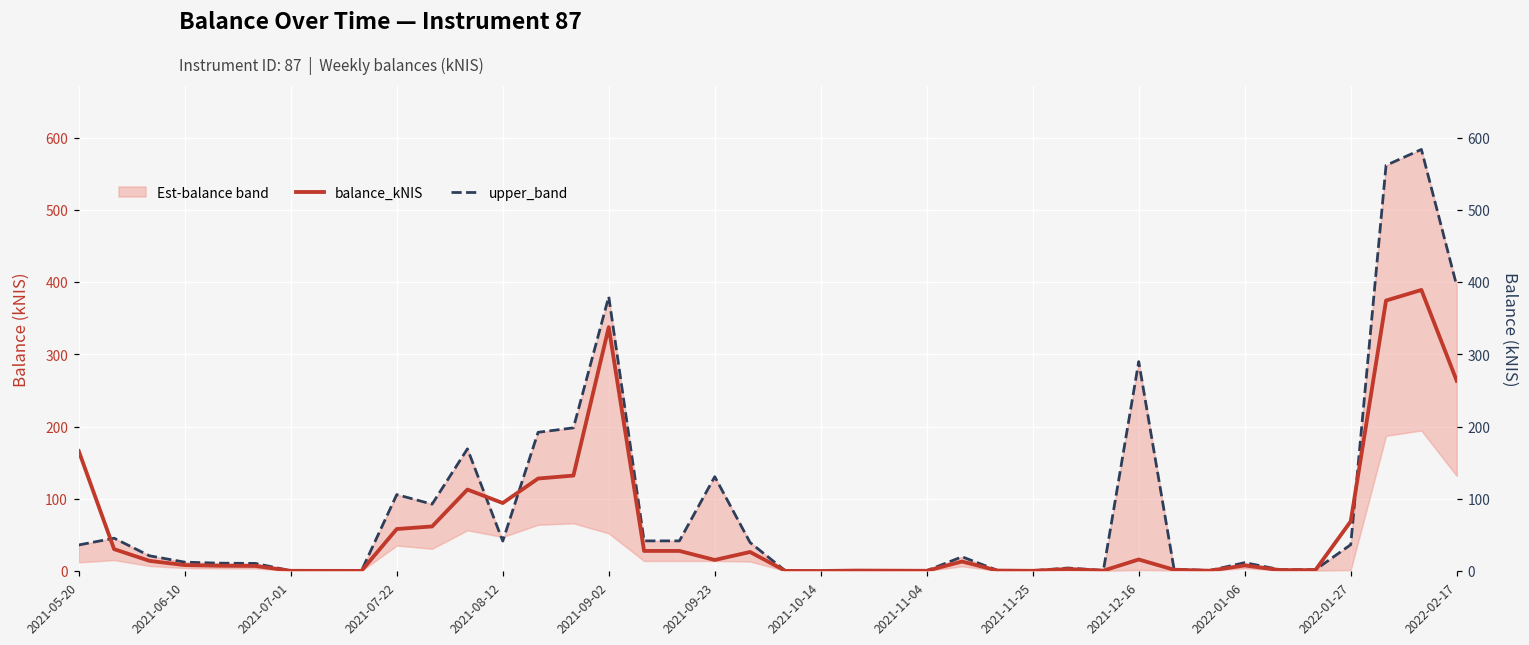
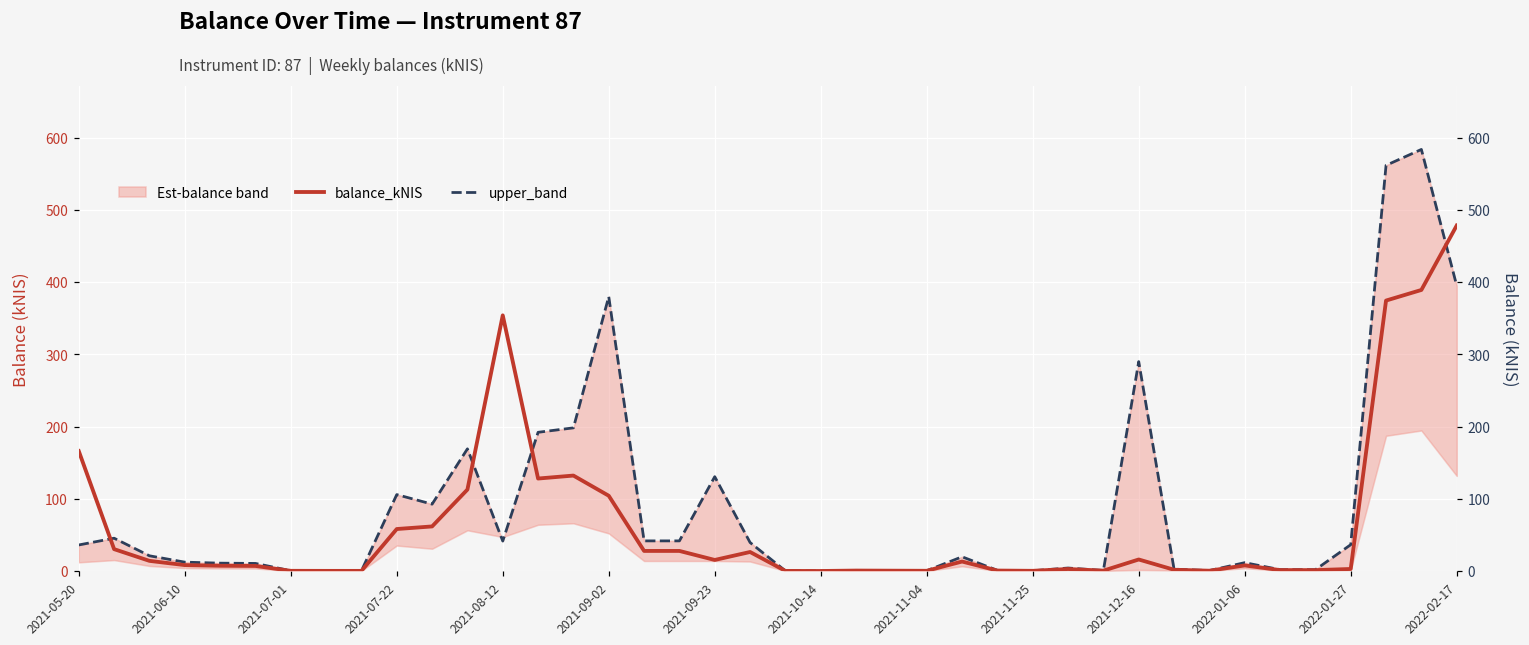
  {
    "balance_kNIS": {
      "2021-05-20": 170,
      "2021-06-10": 10,
      "2021-07-22": 60,
-     "2021-08-12": 90,
-     "2021-09-02": 340,
+     "2021-08-12": 350,
+     "2021-09-02": 100,
      "2021-09-23": 20,
      "2021-12-16": 20,
      "2022-01-06": 10,
-     "2022-01-27": 70,
-     "2022-02-17": 260
+     "2022-01-27": 0,
+     "2022-02-17": 480
    },
    "upper_band": {
      "2021-08-12": 40
    }
  }
